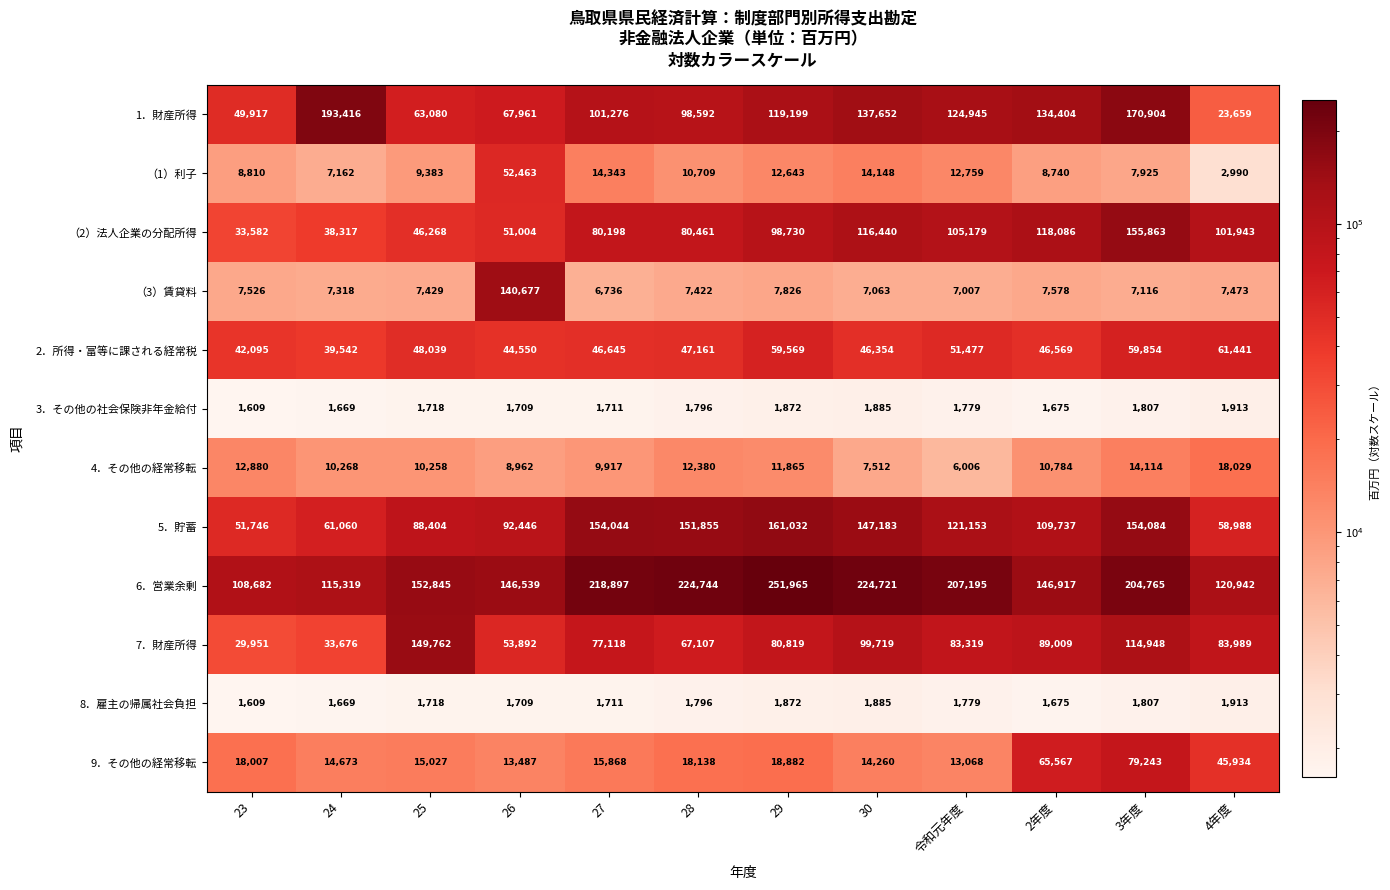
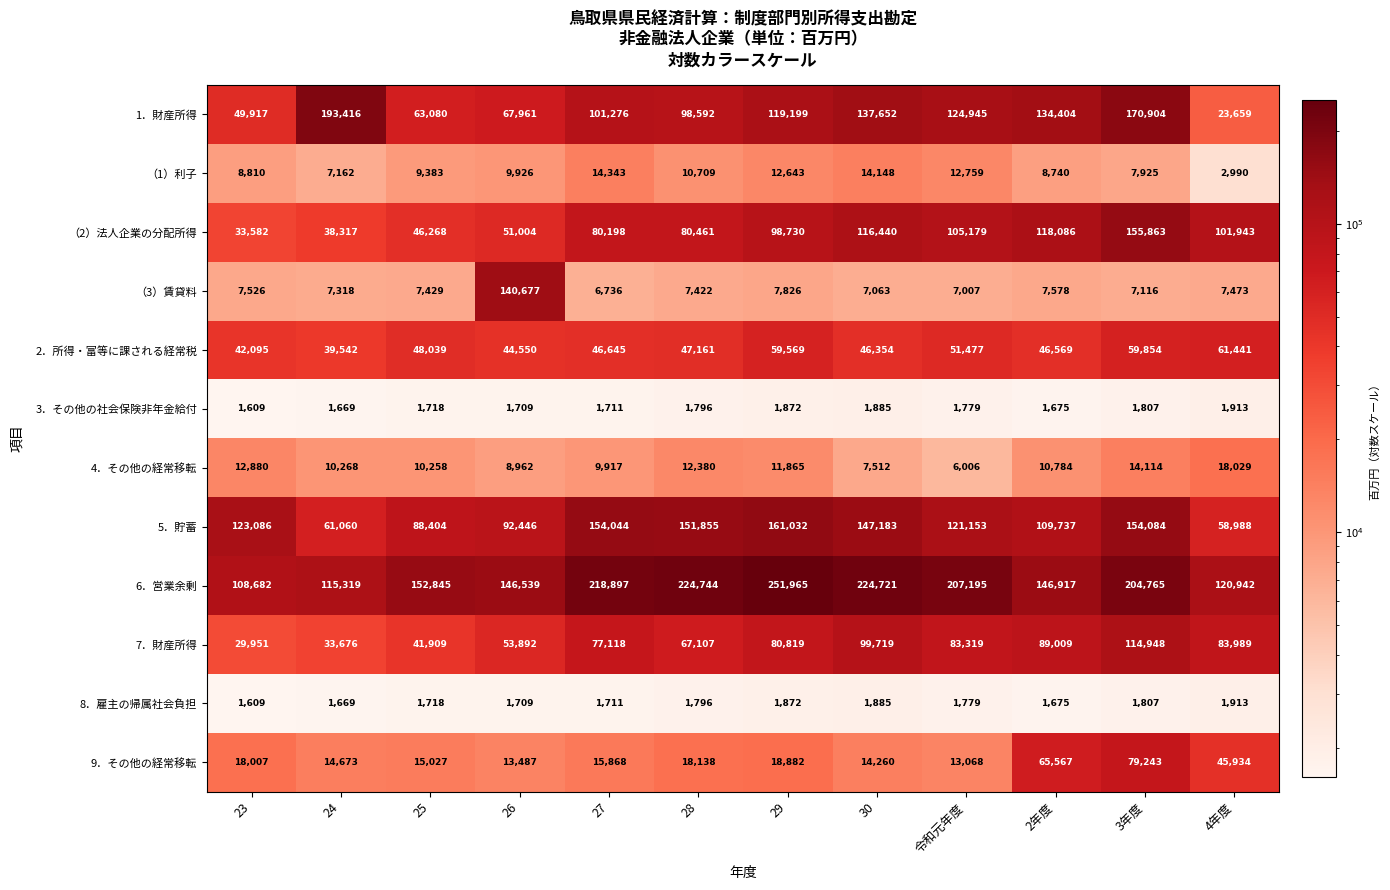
  {
    "1．財産所得": {
      "23": "49,917",
      "24": "193,416",
      "25": "63,080",
      "26": "67,961",
      "27": "101,276",
      "28": "98,592",
      "29": "119,199",
      "30": "137,652",
      "令和元年度": "124,945",
      "2年度": "134,404",
      "3年度": "170,904",
      "4年度": "23,659"
    },
    "（1）利子": {
      "23": "8,810",
      "24": "7,162",
      "25": "9,383",
-     "26": "52,463",
+     "26": "9,926",
      "27": "14,343",
      "28": "10,709",
      "29": "12,643",
      "30": "14,148",
      "令和元年度": "12,759",
      "2年度": "8,740",
      "3年度": "7,925",
      "4年度": "2,990"
    },
    "（2）法人企業の分配所得": {
      "23": "33,582",
      "24": "38,317",
      "25": "46,268",
      "26": "51,004",
      "27": "80,198",
      "28": "80,461",
      "29": "98,730",
      "30": "116,440",
      "令和元年度": "105,179",
      "2年度": "118,086",
      "3年度": "155,863",
      "4年度": "101,943"
    },
    "（3）賃貸料": {
      "23": "7,526",
      "24": "7,318",
      "25": "7,429",
      "26": "140,677",
      "27": "6,736",
      "28": "7,422",
      "29": "7,826",
      "30": "7,063",
      "令和元年度": "7,007",
      "2年度": "7,578",
      "3年度": "7,116",
      "4年度": "7,473"
    },
    "2．所得・富等に課される経常税": {
      "23": "42,095",
      "24": "39,542",
      "25": "48,039",
      "26": "44,550",
      "27": "46,645",
      "28": "47,161",
      "29": "59,569",
      "30": "46,354",
      "令和元年度": "51,477",
      "2年度": "46,569",
      "3年度": "59,854",
      "4年度": "61,441"
    },
    "3．その他の社会保険非年金給付": {
      "23": "1,609",
      "24": "1,669",
      "25": "1,718",
      "26": "1,709",
      "27": "1,711",
      "28": "1,796",
      "29": "1,872",
      "30": "1,885",
      "令和元年度": "1,779",
      "2年度": "1,675",
      "3年度": "1,807",
      "4年度": "1,913"
    },
    "4．その他の経常移転": {
      "23": "12,880",
      "24": "10,268",
      "25": "10,258",
      "26": "8,962",
      "27": "9,917",
      "28": "12,380",
      "29": "11,865",
      "30": "7,512",
      "令和元年度": "6,006",
      "2年度": "10,784",
      "3年度": "14,114",
      "4年度": "18,029"
    },
    "5．貯蓄": {
-     "23": "51,746",
+     "23": "123,086",
      "24": "61,060",
      "25": "88,404",
      "26": "92,446",
      "27": "154,044",
      "28": "151,855",
      "29": "161,032",
      "30": "147,183",
      "令和元年度": "121,153",
      "2年度": "109,737",
      "3年度": "154,084",
      "4年度": "58,988"
    },
    "6．営業余剰": {
      "23": "108,682",
      "24": "115,319",
      "25": "152,845",
      "26": "146,539",
      "27": "218,897",
      "28": "224,744",
      "29": "251,965",
      "30": "224,721",
      "令和元年度": "207,195",
      "2年度": "146,917",
      "3年度": "204,765",
      "4年度": "120,942"
    },
    "7．財産所得": {
      "23": "29,951",
      "24": "33,676",
-     "25": "149,762",
+     "25": "41,909",
      "26": "53,892",
      "27": "77,118",
      "28": "67,107",
      "29": "80,819",
      "30": "99,719",
      "令和元年度": "83,319",
      "2年度": "89,009",
      "3年度": "114,948",
      "4年度": "83,989"
    },
    "8．雇主の帰属社会負担": {
      "23": "1,609",
      "24": "1,669",
      "25": "1,718",
      "26": "1,709",
      "27": "1,711",
      "28": "1,796",
      "29": "1,872",
      "30": "1,885",
      "令和元年度": "1,779",
      "2年度": "1,675",
      "3年度": "1,807",
      "4年度": "1,913"
    },
    "9．その他の経常移転": {
      "23": "18,007",
      "24": "14,673",
      "25": "15,027",
      "26": "13,487",
      "27": "15,868",
      "28": "18,138",
      "29": "18,882",
      "30": "14,260",
      "令和元年度": "13,068",
      "2年度": "65,567",
      "3年度": "79,243",
      "4年度": "45,934"
    }
  }
